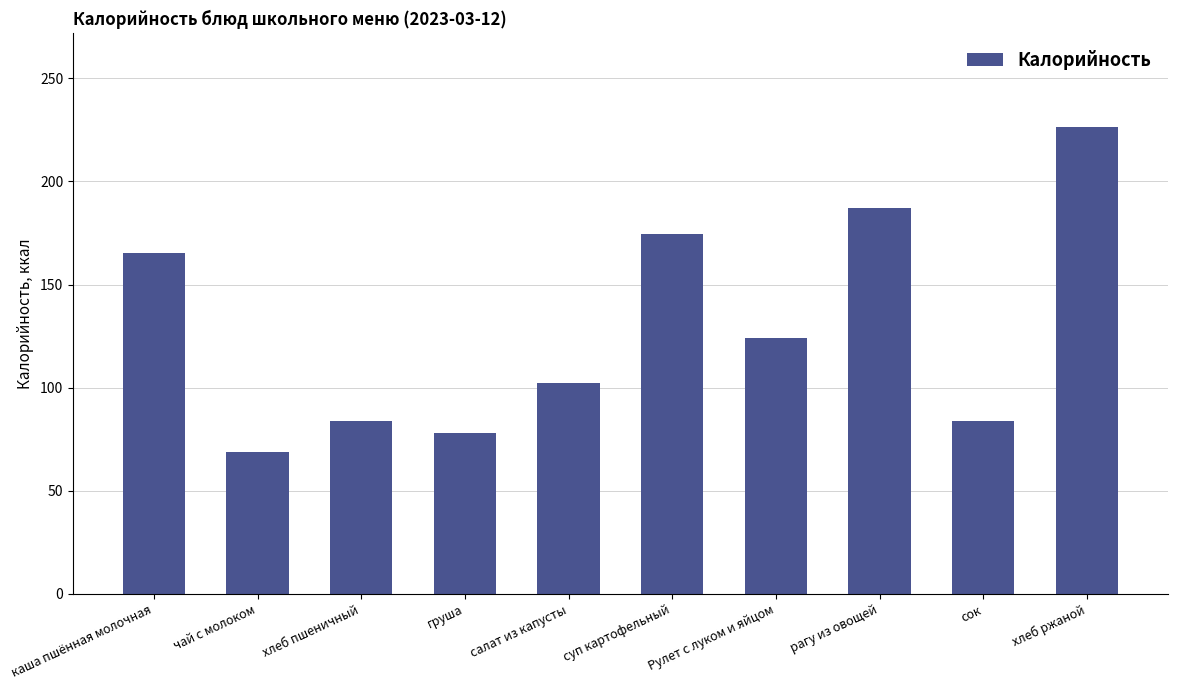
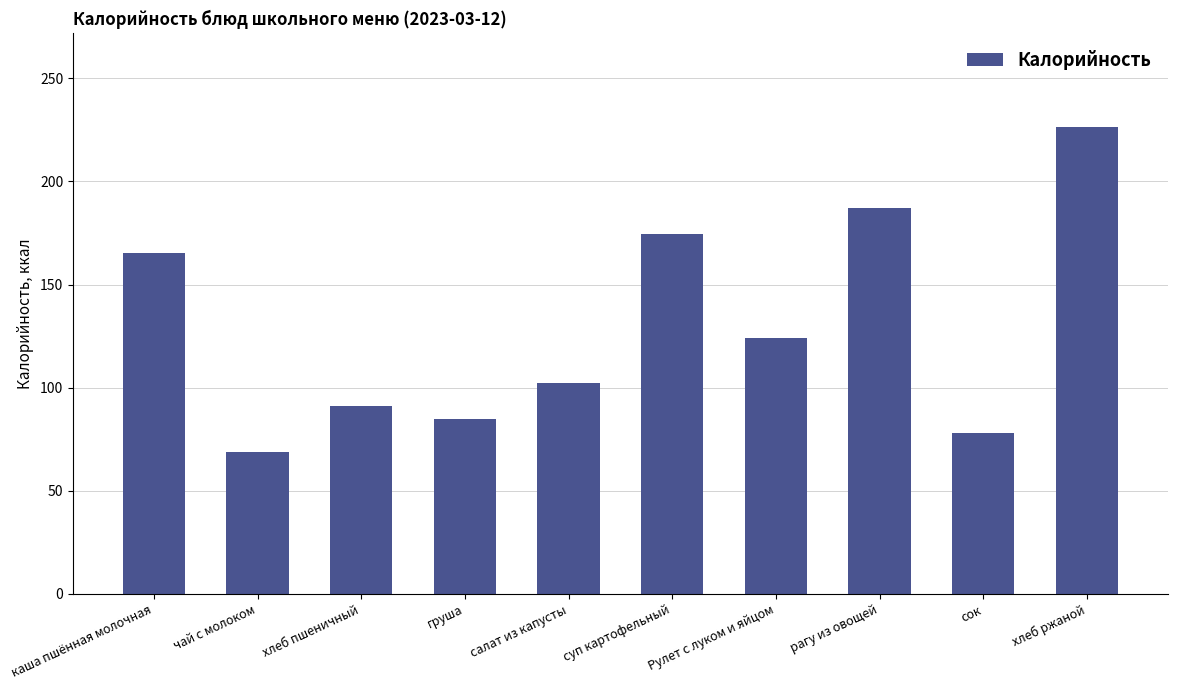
  {
    "каша пшённая молочная": 165,
    "чай с молоком": 69,
-   "хлеб пшеничный": 84,
-   "груша": 78,
+   "хлеб пшеничный": 91,
+   "груша": 85,
    "салат из капусты": 103,
    "суп картофельный": 174,
    "Рулет с луком и яйцом": 124,
    "рагу из овощей": 187,
-   "сок": 84,
+   "сок": 78,
    "хлеб ржаной": 226
  }
